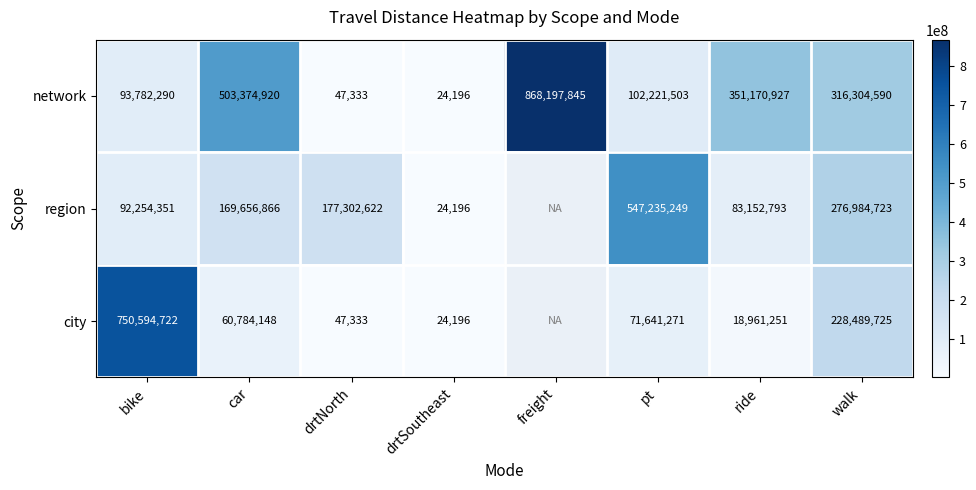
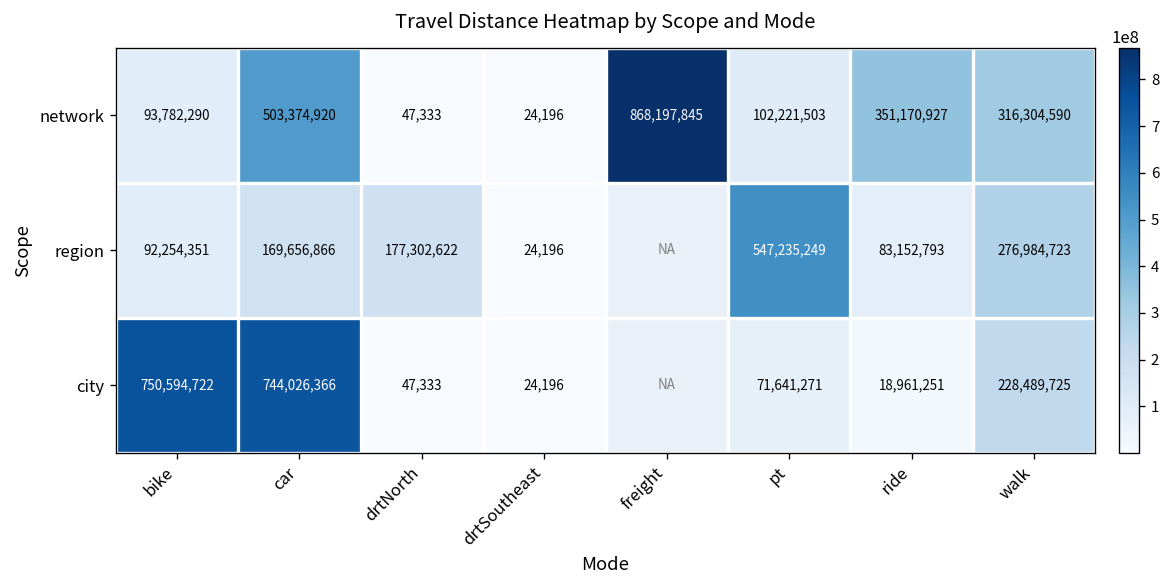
  {
    "network": {
      "bike": "93,782,290",
      "car": "503,374,920",
      "drtNorth": "47,333",
      "drtSoutheast": "24,196",
      "freight": "868,197,845",
      "pt": "102,221,503",
      "ride": "351,170,927",
      "walk": "316,304,590"
    },
    "region": {
      "bike": "92,254,351",
      "car": "169,656,866",
      "drtNorth": "177,302,622",
      "drtSoutheast": "24,196",
      "pt": "547,235,249",
      "ride": "83,152,793",
      "walk": "276,984,723"
    },
    "city": {
      "bike": "750,594,722",
-     "car": "60,784,148",
+     "car": "744,026,366",
      "drtNorth": "47,333",
      "drtSoutheast": "24,196",
      "pt": "71,641,271",
      "ride": "18,961,251",
      "walk": "228,489,725"
    }
  }
